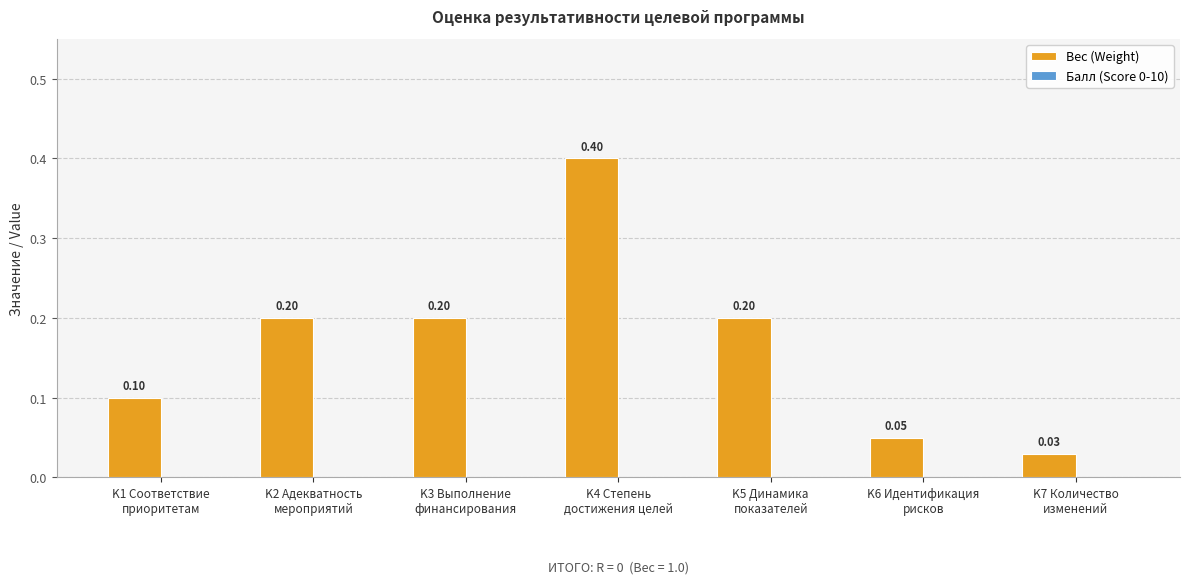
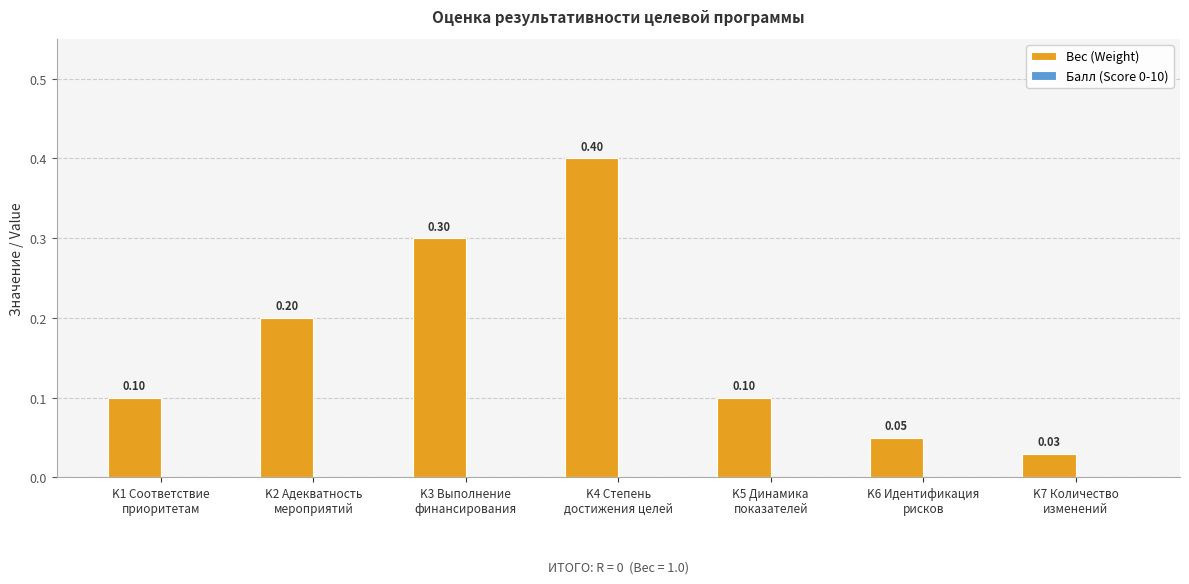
  {
    "Вес (Weight)": {
      "K1 Соответствие приоритетам": 0.10,
      "K2 Адекватность мероприятий": 0.20,
-     "K3 Выполнение финансирования": 0.20,
+     "K3 Выполнение финансирования": 0.30,
      "K4 Степень достижения целей": 0.40,
-     "K5 Динамика показателей": 0.20,
+     "K5 Динамика показателей": 0.10,
      "K6 Идентификация рисков": 0.05,
      "K7 Количество изменений": 0.03
    },
    "Балл (Score 0-10)": {
      "K1 Соответствие приоритетам": 0.00,
      "K2 Адекватность мероприятий": 0.00,
      "K3 Выполнение финансирования": 0.00,
      "K4 Степень достижения целей": 0.00,
      "K5 Динамика показателей": 0.00,
      "K6 Идентификация рисков": 0.00,
      "K7 Количество изменений": 0.00
    }
  }
